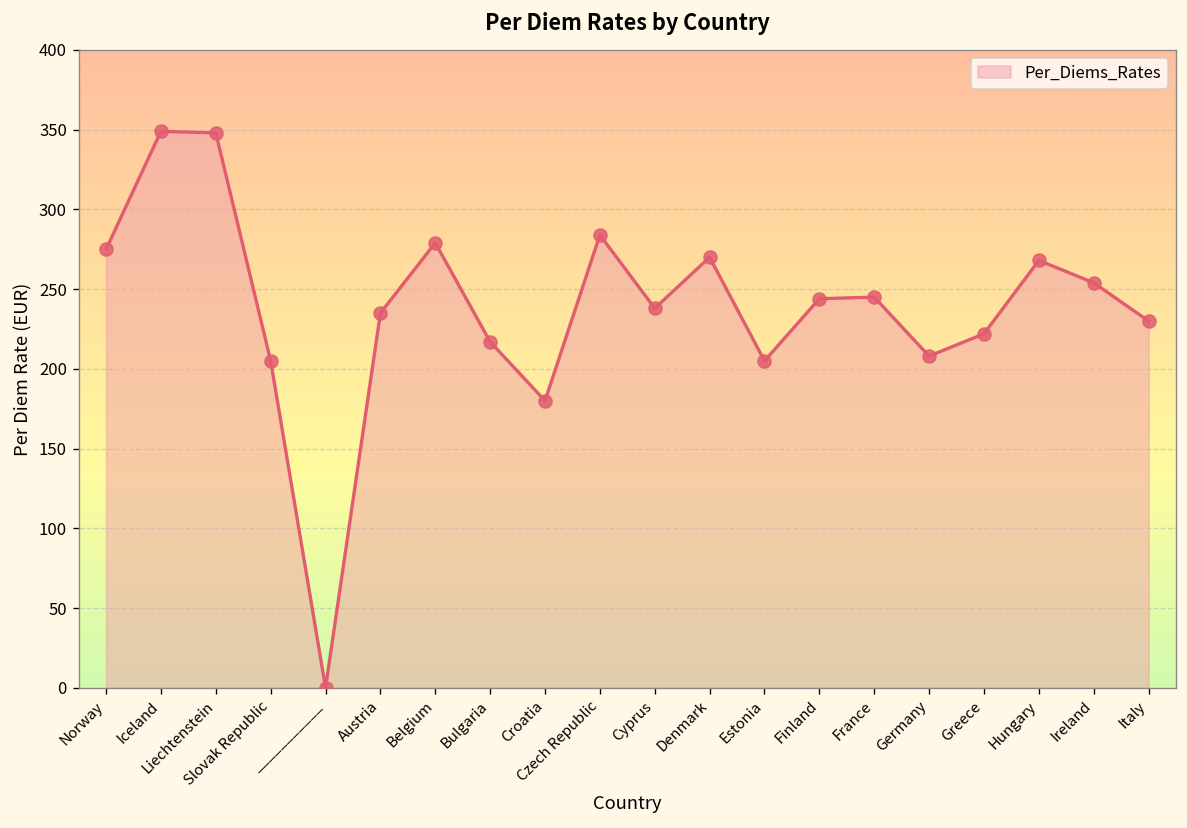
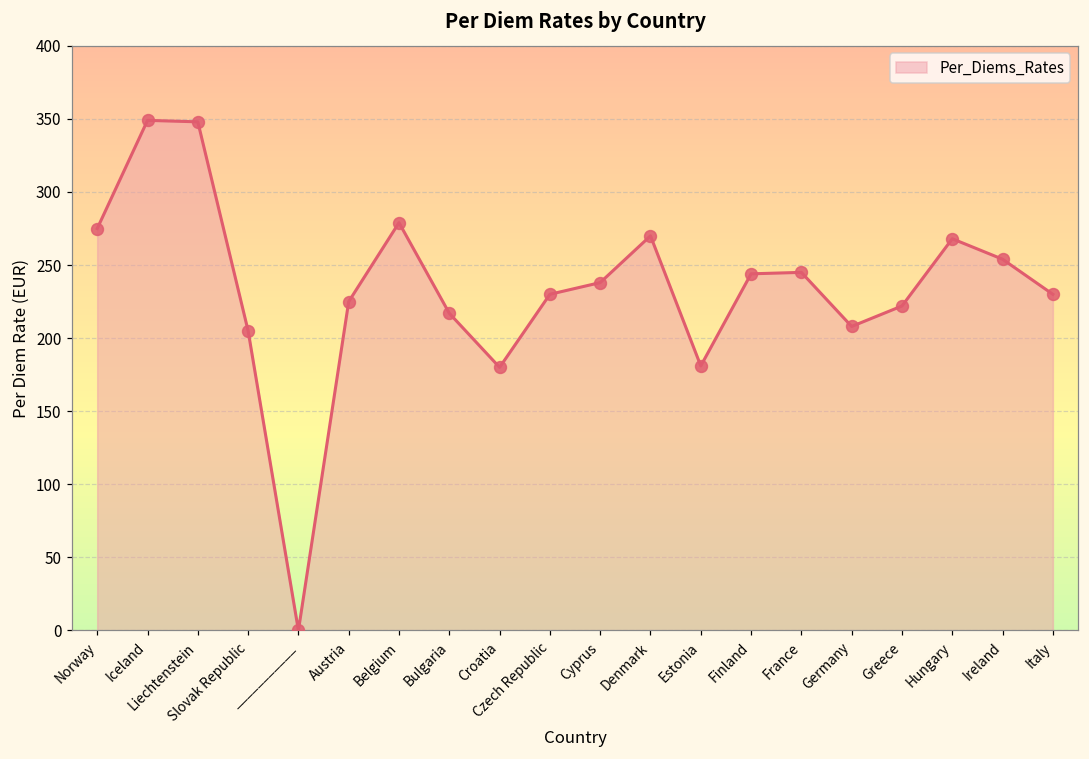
  {
    "Norway": 275,
    "Iceland": 349,
    "Liechtenstein": 348,
    "Slovak Republic": 205,
    "___________": 0,
-   "Austria": 235,
+   "Austria": 225,
    "Belgium": 279,
    "Bulgaria": 217,
    "Croatia": 180,
-   "Czech Republic": 284,
+   "Czech Republic": 230,
    "Cyprus": 238,
    "Denmark": 270,
-   "Estonia": 205,
+   "Estonia": 181,
    "Finland": 244,
    "France": 245,
    "Germany": 208,
    "Greece": 222,
    "Hungary": 268,
    "Ireland": 254,
    "Italy": 230
  }
